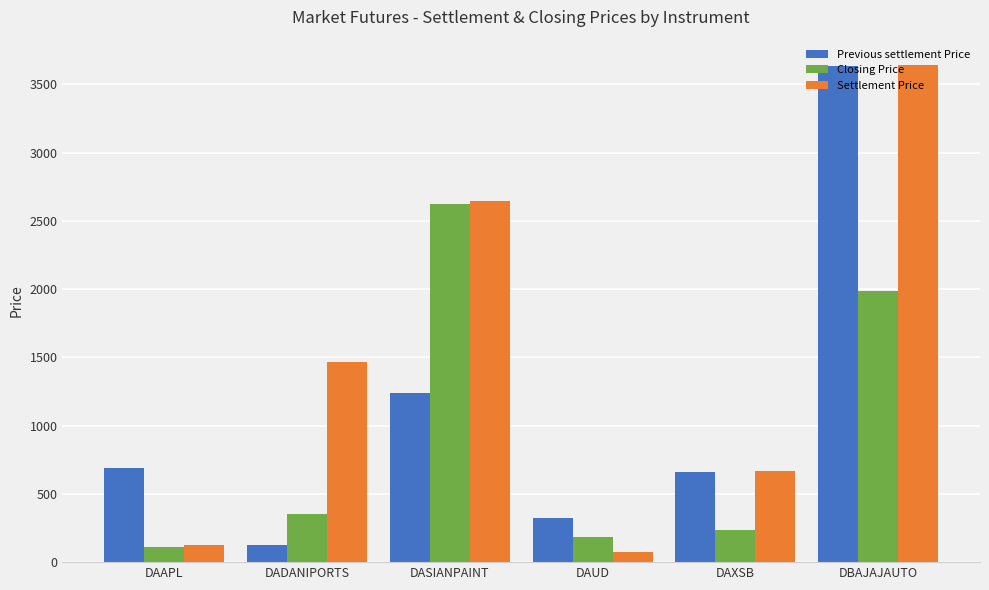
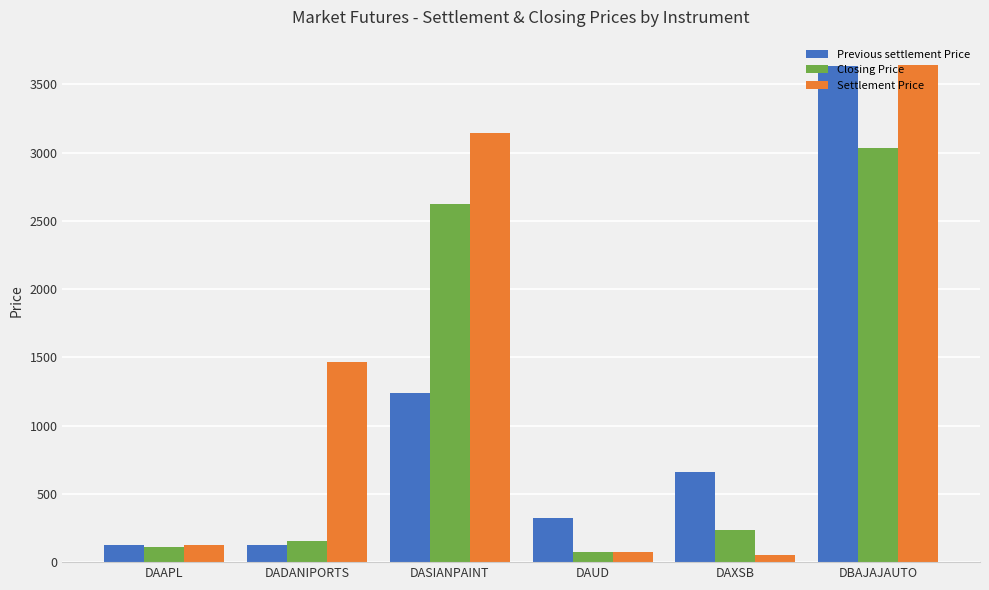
  {
    "Previous settlement Price": {
-     "DAAPL": 690,
+     "DAAPL": 130,
      "DADANIPORTS": 130,
      "DASIANPAINT": 1240,
      "DAUD": 330,
      "DAXSB": 660,
      "DBAJAJAUTO": 3640
    },
    "Closing Price": {
      "DAAPL": 110,
-     "DADANIPORTS": 350,
+     "DADANIPORTS": 150,
      "DASIANPAINT": 2630,
-     "DAUD": 180,
+     "DAUD": 80,
      "DAXSB": 230,
-     "DBAJAJAUTO": 1990
+     "DBAJAJAUTO": 3030
    },
    "Settlement Price": {
      "DAAPL": 130,
      "DADANIPORTS": 1470,
-     "DASIANPAINT": 2650,
+     "DASIANPAINT": 3140,
      "DAUD": 80,
-     "DAXSB": 670,
+     "DAXSB": 50,
      "DBAJAJAUTO": 3650
    }
  }
